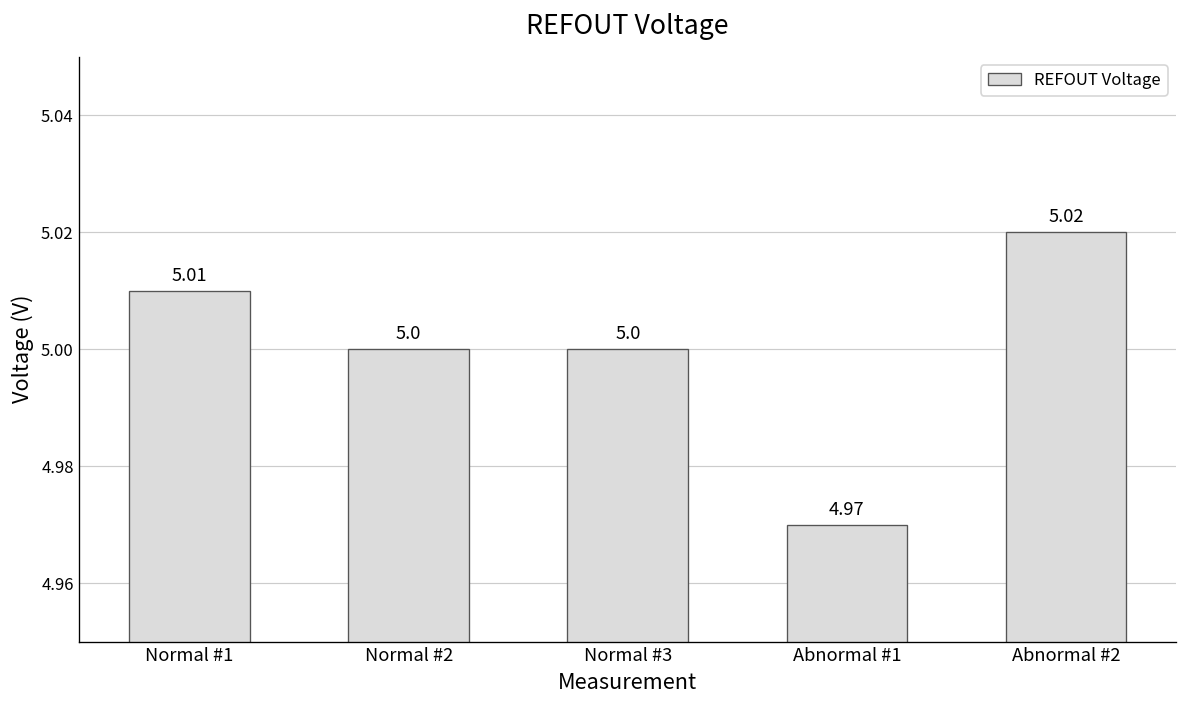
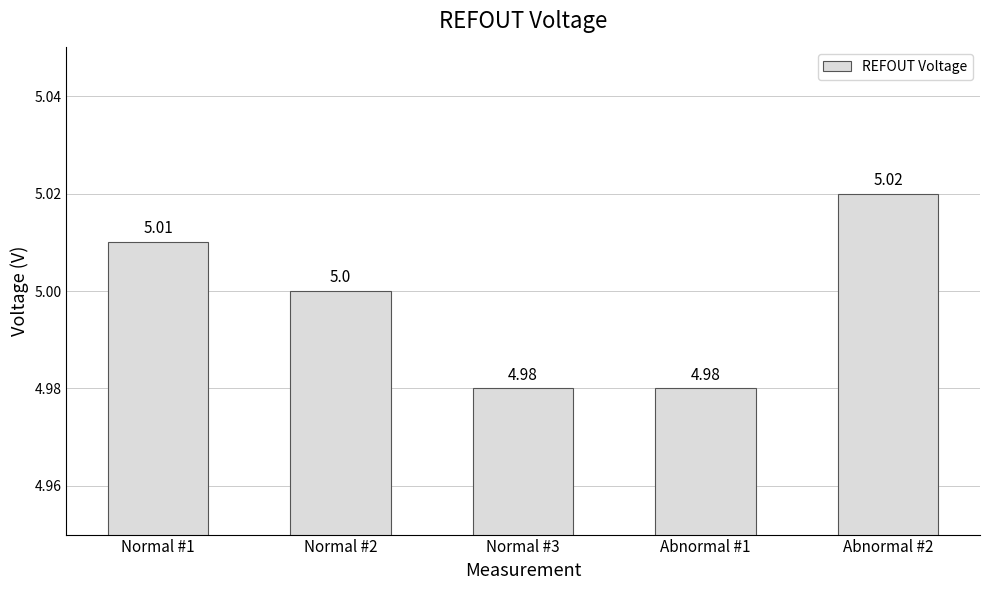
  {
    "Normal #1": 5.01,
    "Normal #2": 5.0,
-   "Normal #3": 5.0,
-   "Abnormal #1": 4.97,
+   "Normal #3": 4.98,
+   "Abnormal #1": 4.98,
    "Abnormal #2": 5.02
  }
